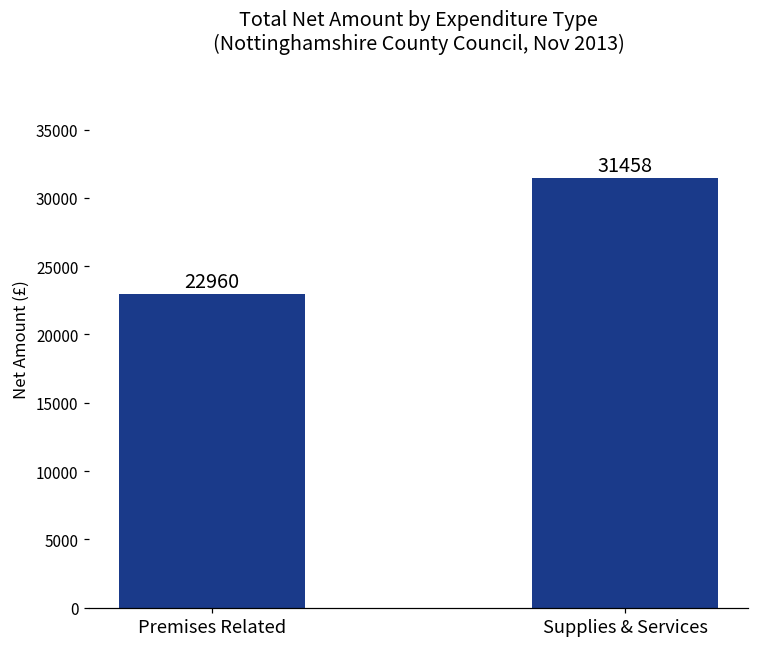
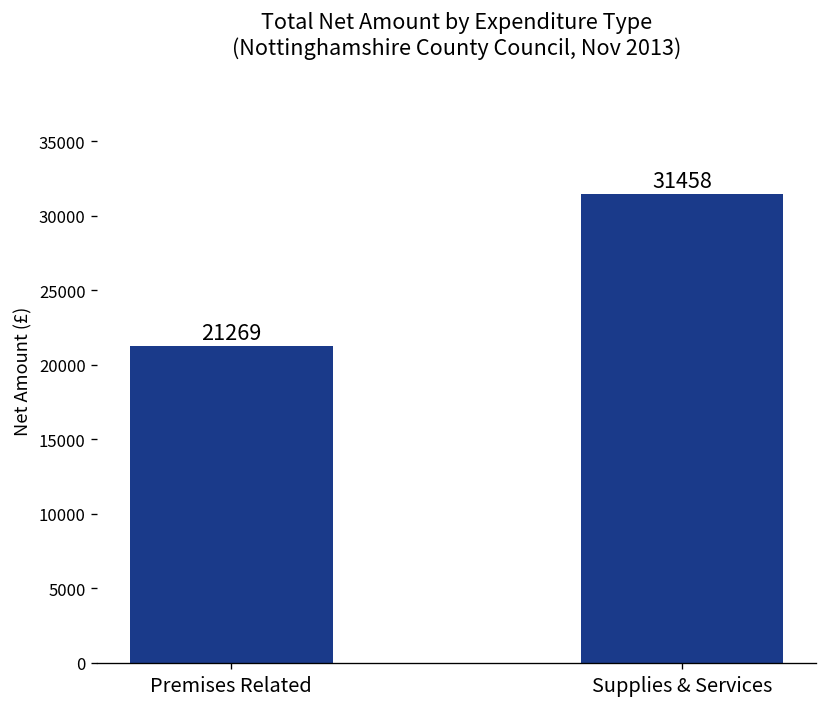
  {
-   "Premises Related": 22960,
+   "Premises Related": 21269,
    "Supplies & Services": 31458
  }
